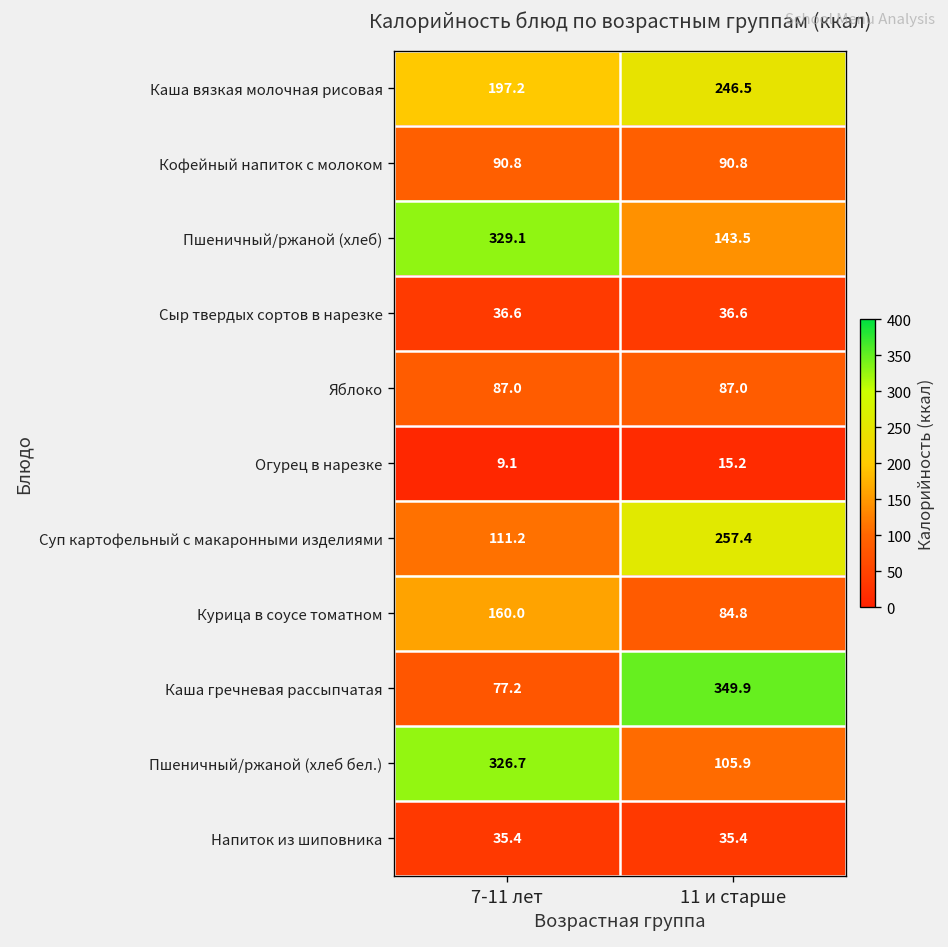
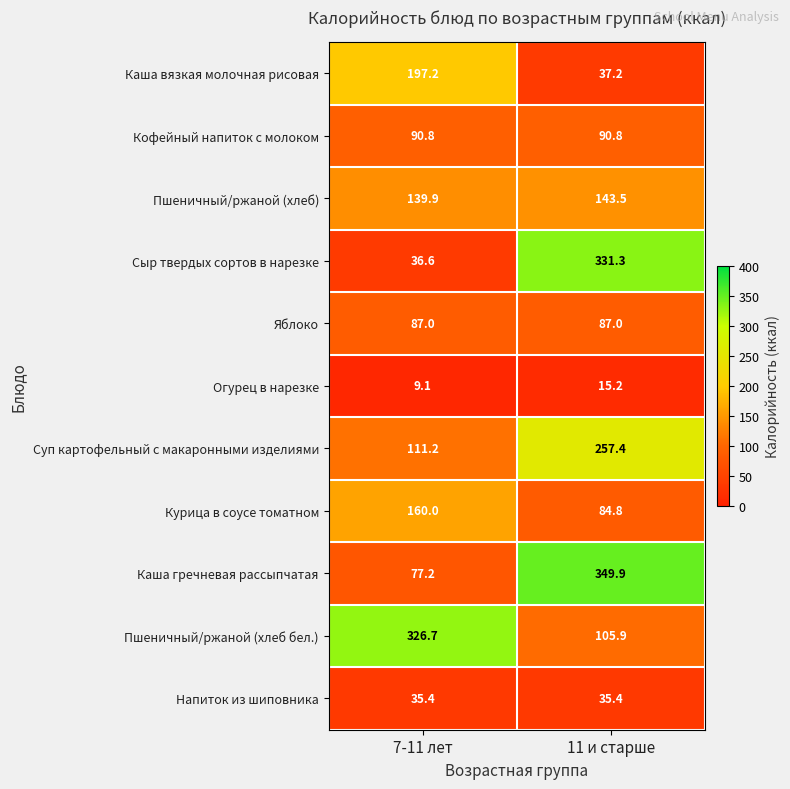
  {
    "Каша вязкая молочная рисовая": {
      "7-11 лет": 197.2,
-     "11 и старше": 246.5
+     "11 и старше": 37.2
    },
    "Кофейный напиток с молоком": {
      "7-11 лет": 90.8,
      "11 и старше": 90.8
    },
    "Пшеничный/ржаной (хлеб)": {
-     "7-11 лет": 329.1,
+     "7-11 лет": 139.9,
      "11 и старше": 143.5
    },
    "Сыр твердых сортов в нарезке": {
      "7-11 лет": 36.6,
-     "11 и старше": 36.6
+     "11 и старше": 331.3
    },
    "Яблоко": {
      "7-11 лет": 87.0,
      "11 и старше": 87.0
    },
    "Огурец в нарезке": {
      "7-11 лет": 9.1,
      "11 и старше": 15.2
    },
    "Суп картофельный с макаронными изделиями": {
      "7-11 лет": 111.2,
      "11 и старше": 257.4
    },
    "Курица в соусе томатном": {
      "7-11 лет": 160.0,
      "11 и старше": 84.8
    },
    "Каша гречневая рассыпчатая": {
      "7-11 лет": 77.2,
      "11 и старше": 349.9
    },
    "Пшеничный/ржаной (хлеб бел.)": {
      "7-11 лет": 326.7,
      "11 и старше": 105.9
    },
    "Напиток из шиповника": {
      "7-11 лет": 35.4,
      "11 и старше": 35.4
    }
  }
